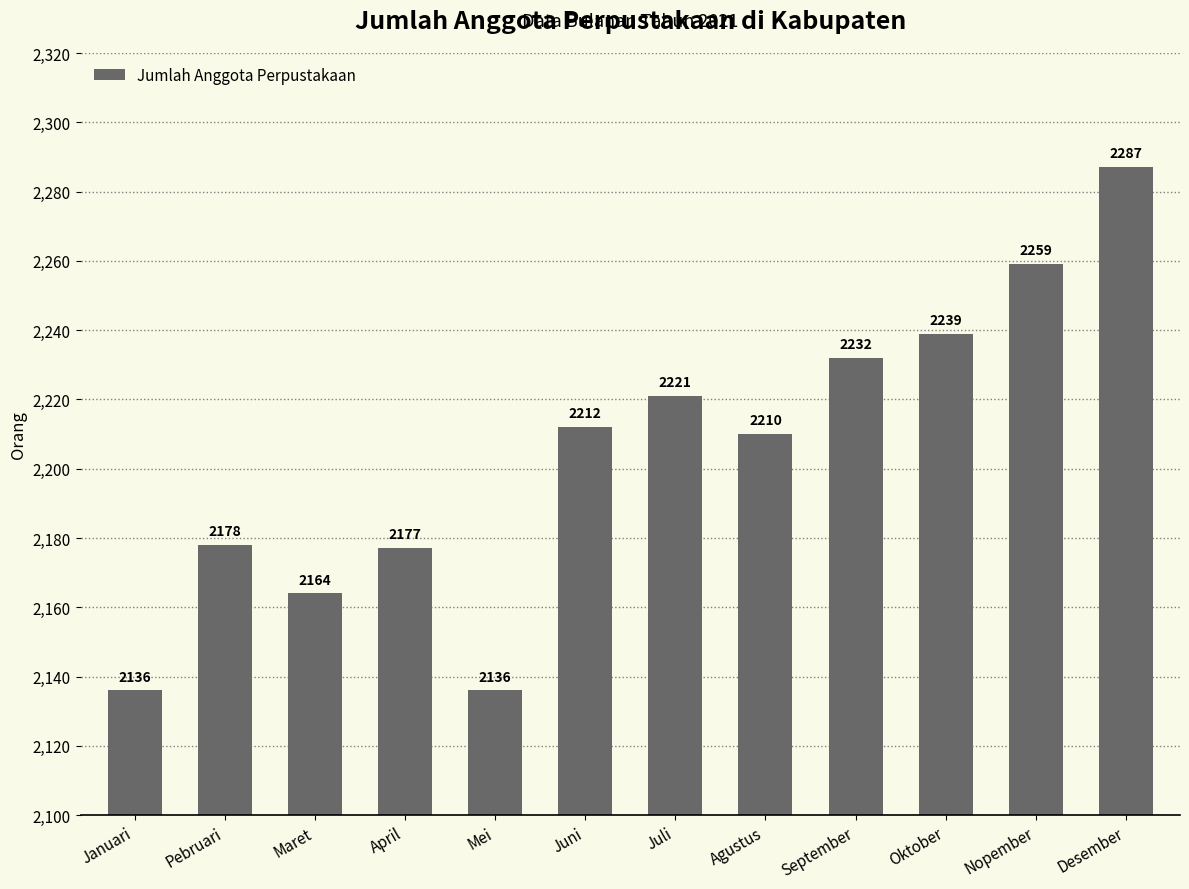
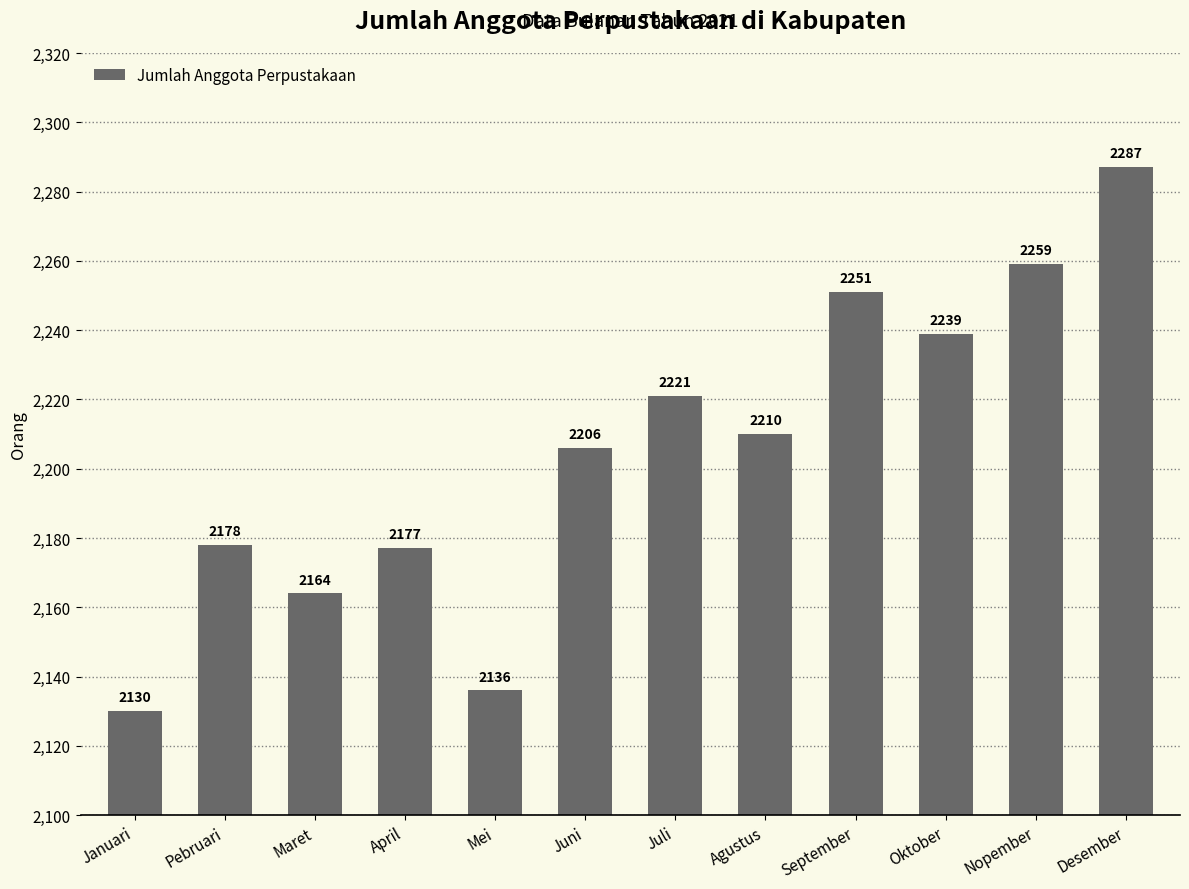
  {
-   "Januari": 2136,
+   "Januari": 2130,
    "Pebruari": 2178,
    "Maret": 2164,
    "April": 2177,
    "Mei": 2136,
-   "Juni": 2212,
+   "Juni": 2206,
    "Juli": 2221,
    "Agustus": 2210,
-   "September": 2232,
+   "September": 2251,
    "Oktober": 2239,
    "Nopember": 2259,
    "Desember": 2287
  }
